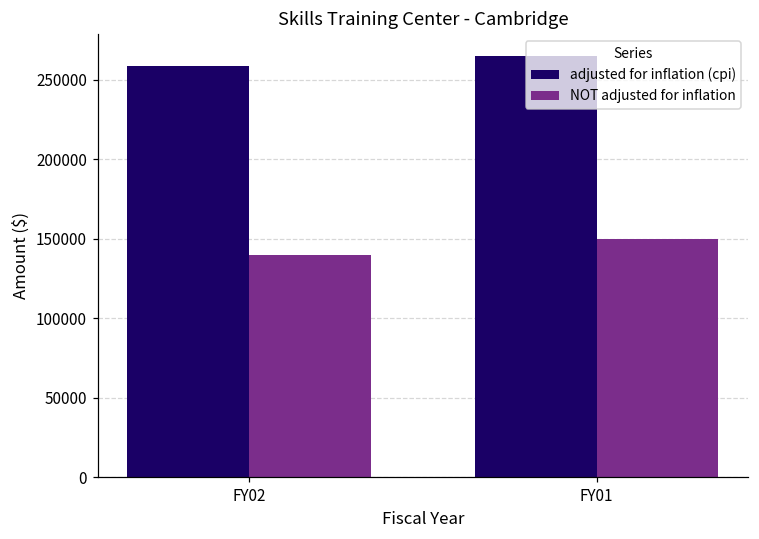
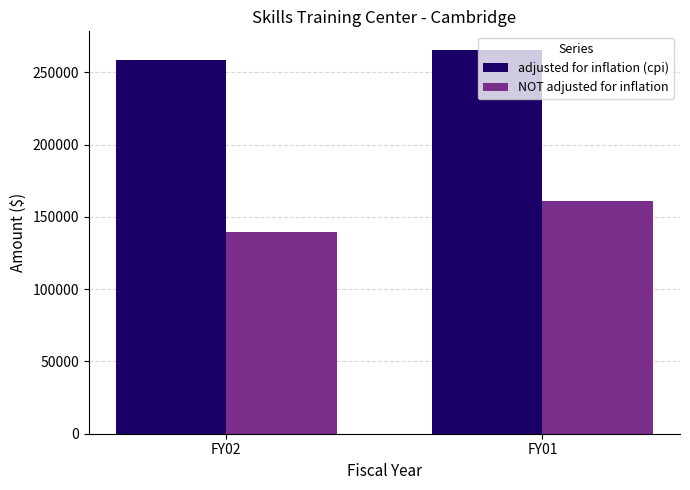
  {
    "adjusted for inflation (cpi)": {
      "FY02": 258000
    },
    "NOT adjusted for inflation": {
      "FY02": 140000,
-     "FY01": 150000
+     "FY01": 161000
    }
  }
